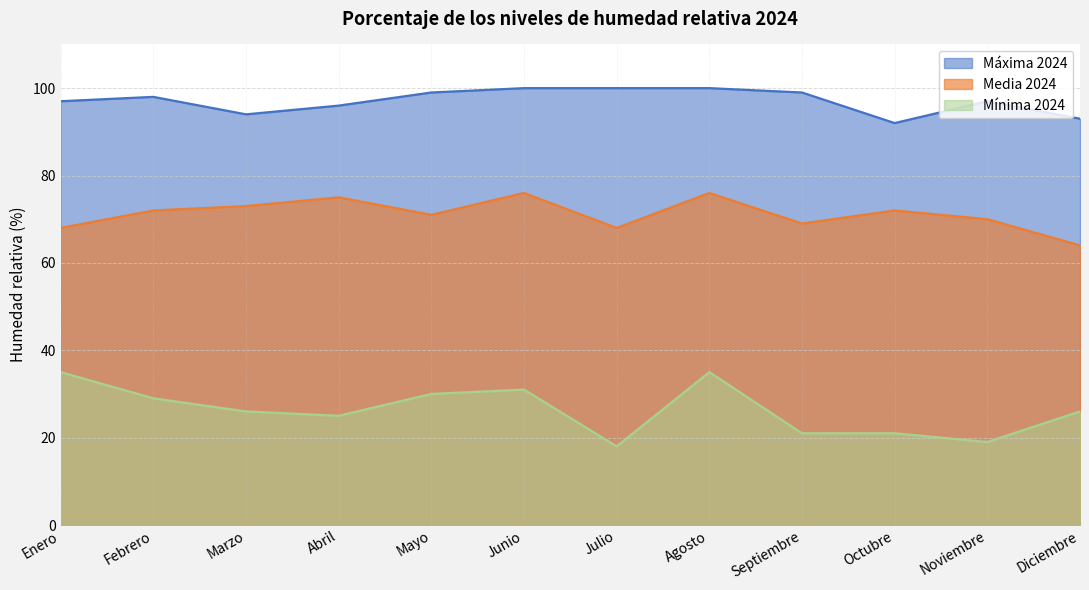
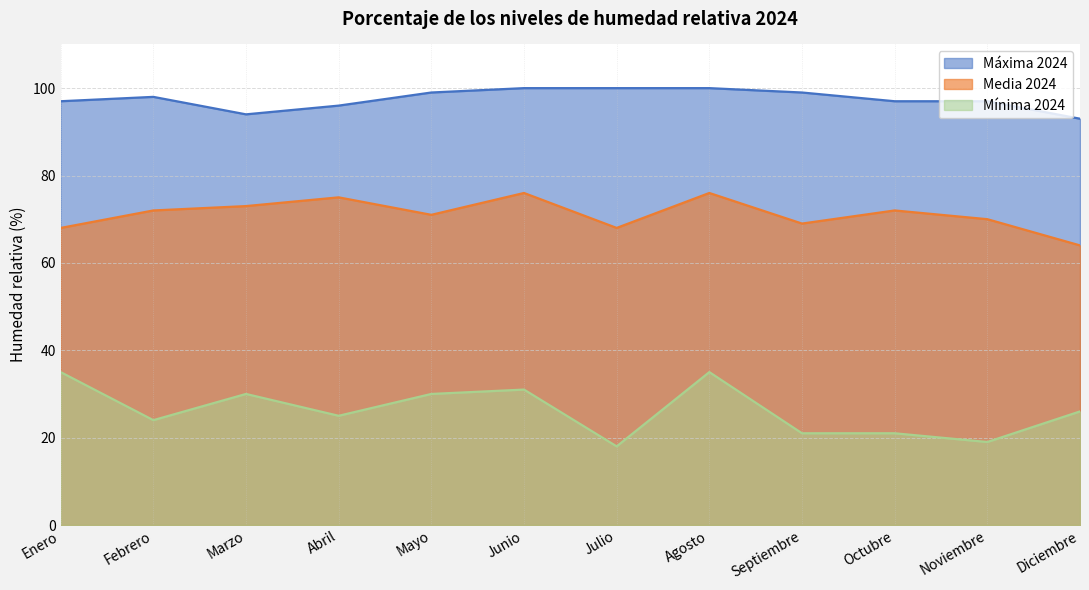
  {
    "Máxima 2024": {
      "Enero": 97,
      "Febrero": 98,
      "Marzo": 94,
      "Abril": 96,
      "Mayo": 99,
      "Junio": 100,
      "Julio": 100,
      "Agosto": 100,
      "Septiembre": 99,
-     "Octubre": 92,
+     "Octubre": 97,
      "Diciembre": 93
    },
    "Media 2024": {
      "Enero": 68,
      "Febrero": 72,
      "Marzo": 73,
      "Abril": 75,
      "Mayo": 71,
      "Junio": 76,
      "Julio": 68,
      "Agosto": 76,
      "Septiembre": 69,
      "Octubre": 72,
      "Noviembre": 70,
      "Diciembre": 64
    },
    "Mínima 2024": {
      "Enero": 35,
-     "Febrero": 29,
-     "Marzo": 26,
+     "Febrero": 24,
+     "Marzo": 30,
      "Abril": 25,
      "Mayo": 30,
      "Junio": 31,
      "Julio": 18,
      "Agosto": 35,
      "Septiembre": 21,
      "Octubre": 21,
      "Noviembre": 19,
      "Diciembre": 26
    }
  }
